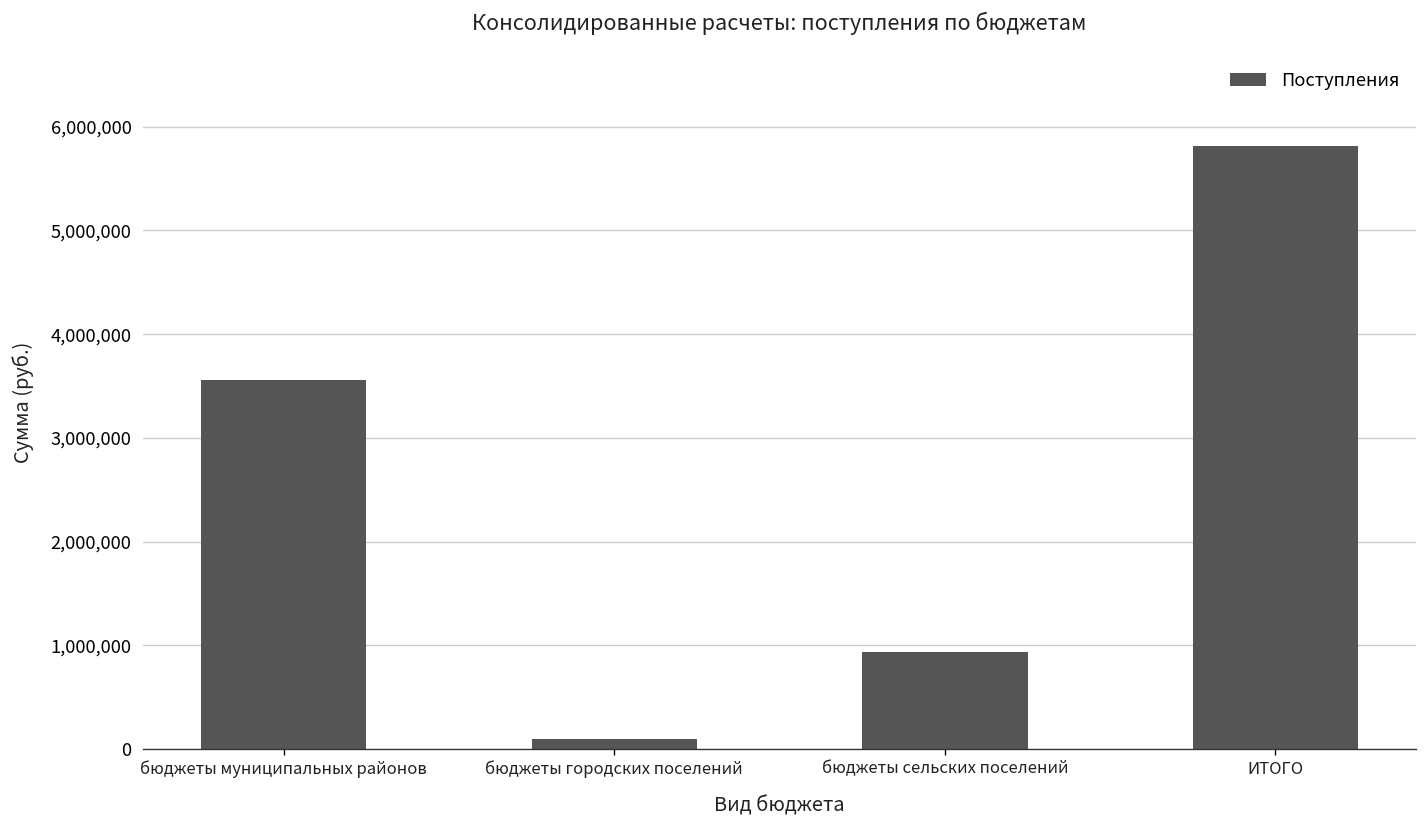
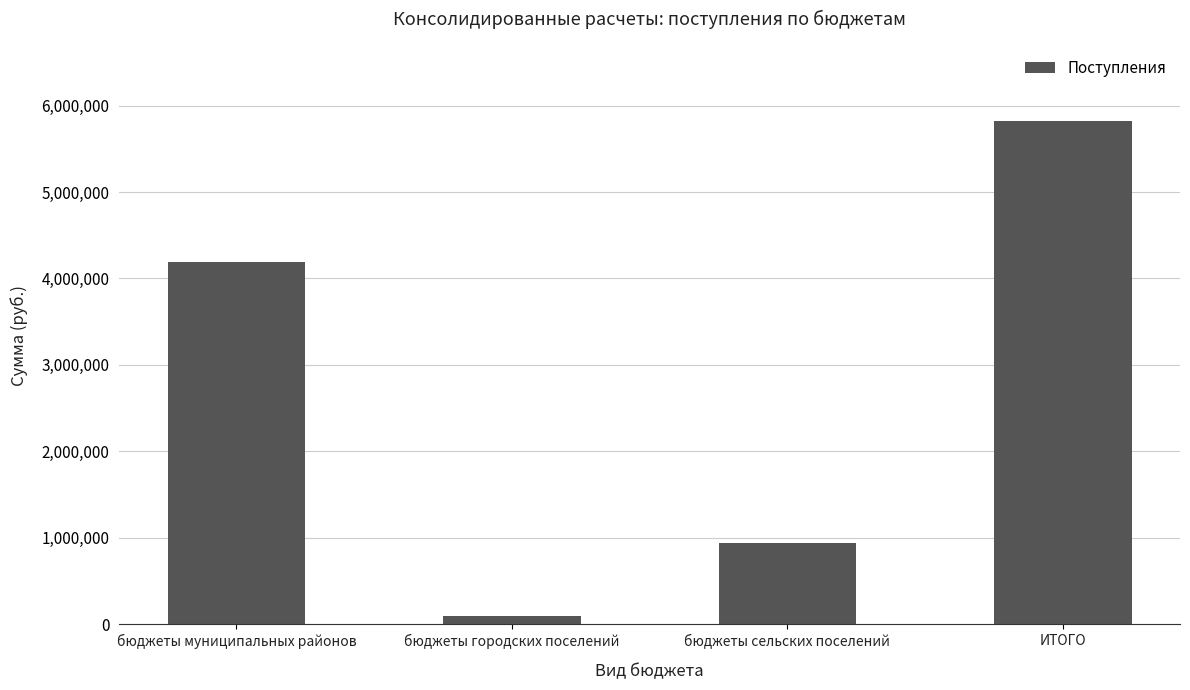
  {
-   "бюджеты муниципальных районов": "3,600,000",
+   "бюджеты муниципальных районов": "4,200,000",
    "бюджеты городских поселений": "100,000",
    "бюджеты сельских поселений": "900,000",
    "ИТОГО": "5,800,000"
  }
